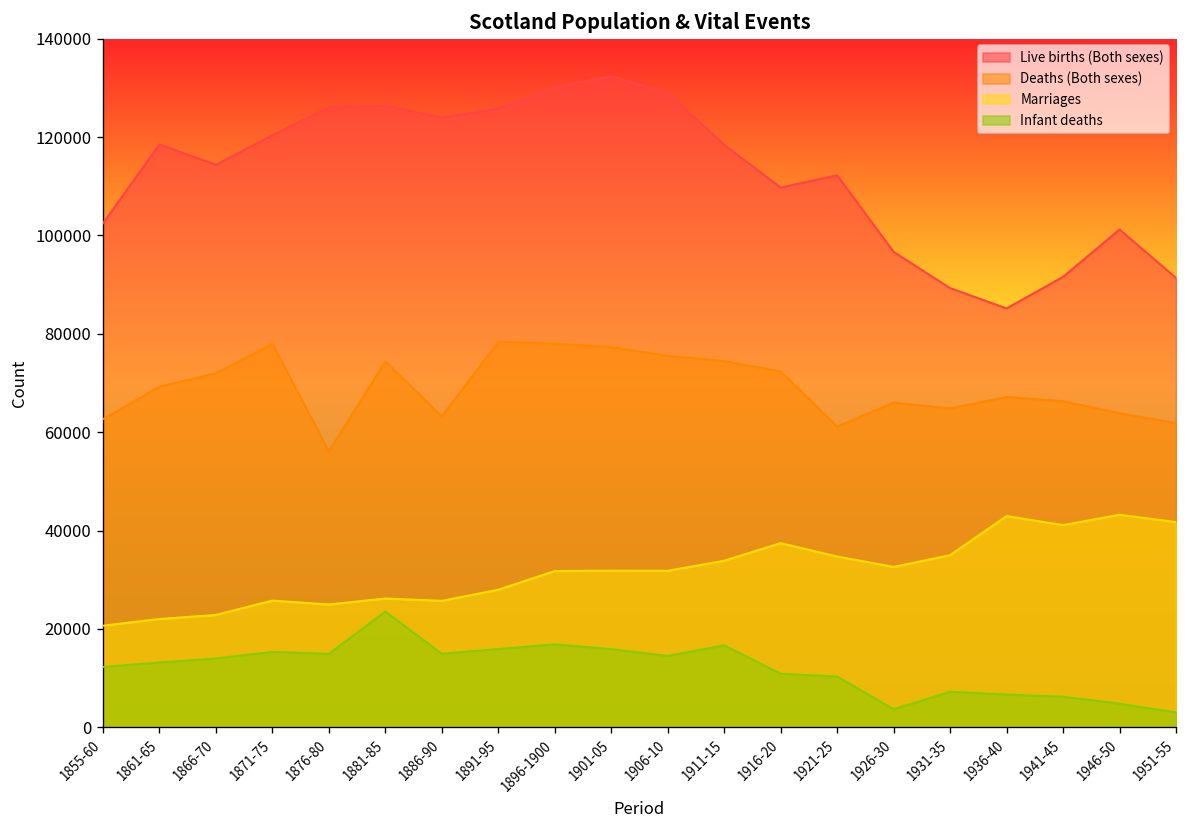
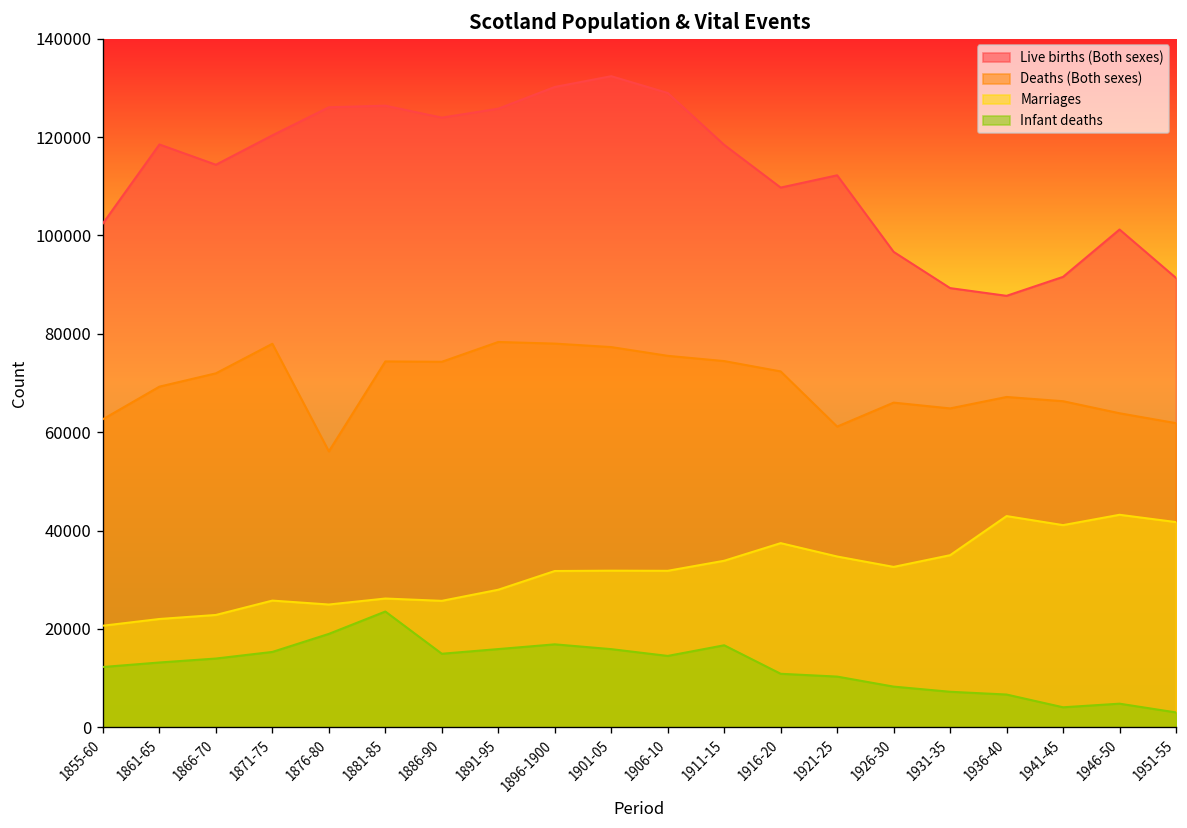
  {
    "Live births (Both sexes)": {
      "1855-60": 102000,
      "1861-65": 119000,
      "1866-70": 114000,
      "1871-75": 120000,
      "1876-80": 126000,
      "1881-85": 126000,
      "1886-90": 124000,
      "1891-95": 126000,
      "1896-1900": 130000,
      "1901-05": 132000,
      "1906-10": 129000,
      "1911-15": 118000,
      "1916-20": 110000,
      "1921-25": 112000,
      "1926-30": 97000,
      "1931-35": 89000,
-     "1936-40": 85000,
+     "1936-40": 88000,
      "1941-45": 92000,
      "1946-50": 101000,
      "1951-55": 91000
    },
    "Deaths (Both sexes)": {
      "1855-60": 63000,
      "1861-65": 69000,
      "1866-70": 72000,
      "1871-75": 78000,
      "1876-80": 56000,
      "1881-85": 74000,
-     "1886-90": 63000,
+     "1886-90": 74000,
      "1891-95": 78000,
      "1896-1900": 78000,
      "1901-05": 77000,
      "1906-10": 76000,
      "1911-15": 74000,
      "1916-20": 72000,
      "1921-25": 61000,
      "1926-30": 66000,
      "1931-35": 65000,
      "1936-40": 67000,
      "1941-45": 66000,
      "1946-50": 64000,
      "1951-55": 62000
    },
    "Marriages": {
      "1855-60": 21000,
      "1861-65": 22000,
      "1866-70": 23000,
      "1871-75": 26000,
      "1876-80": 25000,
      "1881-85": 26000,
      "1886-90": 26000,
      "1891-95": 28000,
      "1896-1900": 32000,
      "1901-05": 32000,
      "1906-10": 32000,
      "1911-15": 34000,
      "1916-20": 37000,
      "1921-25": 35000,
      "1926-30": 33000,
      "1931-35": 35000,
      "1936-40": 43000,
      "1941-45": 41000,
      "1946-50": 43000,
      "1951-55": 42000
    },
    "Infant deaths": {
      "1855-60": 12000,
      "1861-65": 13000,
      "1866-70": 14000,
      "1871-75": 15000,
-     "1876-80": 15000,
+     "1876-80": 19000,
      "1881-85": 24000,
      "1886-90": 15000,
      "1891-95": 16000,
      "1896-1900": 17000,
      "1901-05": 16000,
      "1906-10": 15000,
      "1911-15": 17000,
      "1916-20": 11000,
      "1921-25": 10000,
-     "1926-30": 4000,
+     "1926-30": 8000,
      "1931-35": 7000,
      "1936-40": 7000,
-     "1941-45": 6000,
+     "1941-45": 4000,
      "1946-50": 5000,
      "1951-55": 3000
    }
  }
